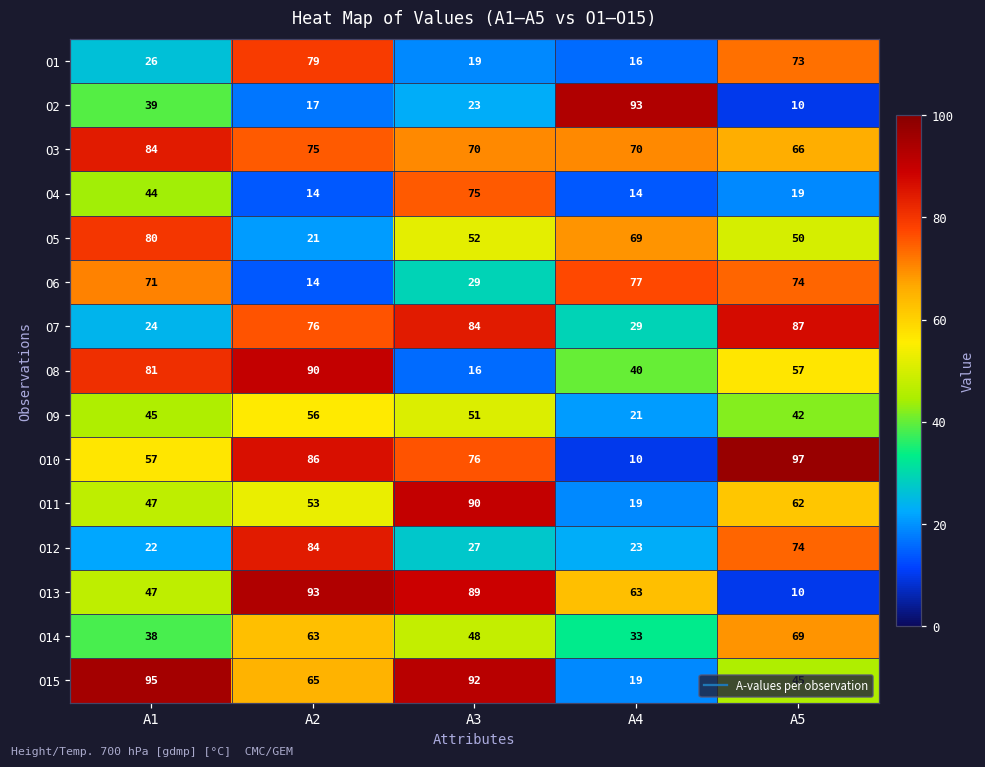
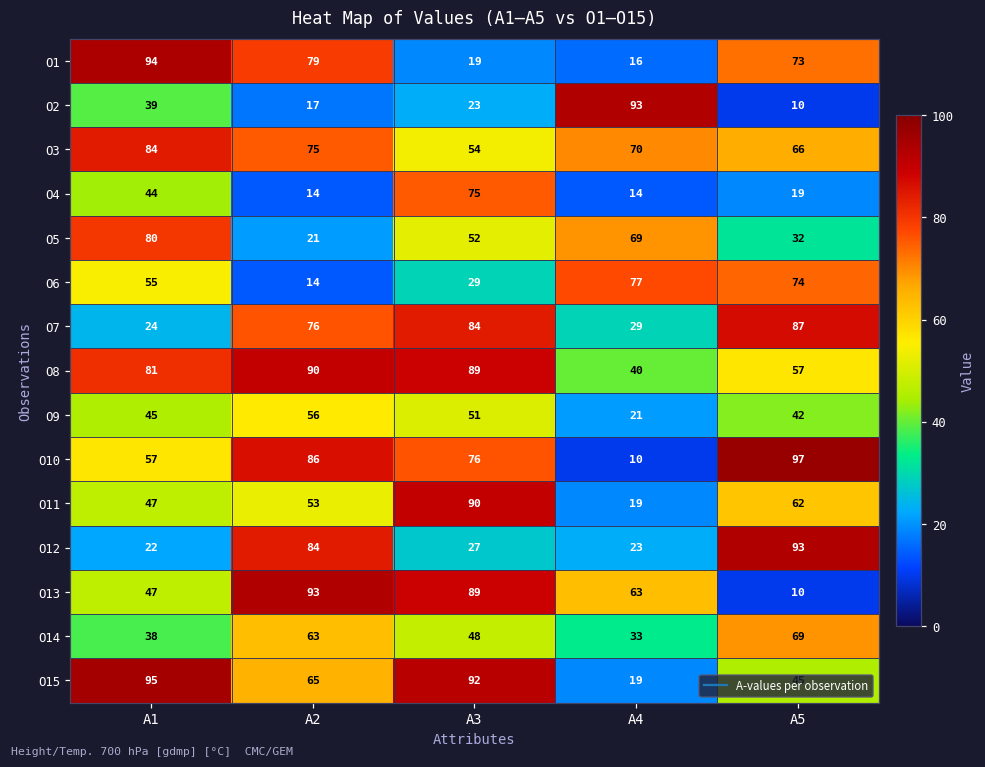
  {
    "O1": {
-     "A1": 26,
+     "A1": 94,
      "A2": 79,
      "A3": 19,
      "A4": 16,
      "A5": 73
    },
    "O2": {
      "A1": 39,
      "A2": 17,
      "A3": 23,
      "A4": 93,
      "A5": 10
    },
    "O3": {
      "A1": 84,
      "A2": 75,
-     "A3": 70,
+     "A3": 54,
      "A4": 70,
      "A5": 66
    },
    "O4": {
      "A1": 44,
      "A2": 14,
      "A3": 75,
      "A4": 14,
      "A5": 19
    },
    "O5": {
      "A1": 80,
      "A2": 21,
      "A3": 52,
      "A4": 69,
-     "A5": 50
+     "A5": 32
    },
    "O6": {
-     "A1": 71,
+     "A1": 55,
      "A2": 14,
      "A3": 29,
      "A4": 77,
      "A5": 74
    },
    "O7": {
      "A1": 24,
      "A2": 76,
      "A3": 84,
      "A4": 29,
      "A5": 87
    },
    "O8": {
      "A1": 81,
      "A2": 90,
-     "A3": 16,
+     "A3": 89,
      "A4": 40,
      "A5": 57
    },
    "O9": {
      "A1": 45,
      "A2": 56,
      "A3": 51,
      "A4": 21,
      "A5": 42
    },
    "O10": {
      "A1": 57,
      "A2": 86,
      "A3": 76,
      "A4": 10,
      "A5": 97
    },
    "O11": {
      "A1": 47,
      "A2": 53,
      "A3": 90,
      "A4": 19,
      "A5": 62
    },
    "O12": {
      "A1": 22,
      "A2": 84,
      "A3": 27,
      "A4": 23,
-     "A5": 74
+     "A5": 93
    },
    "O13": {
      "A1": 47,
      "A2": 93,
      "A3": 89,
      "A4": 63,
      "A5": 10
    },
    "O14": {
      "A1": 38,
      "A2": 63,
      "A3": 48,
      "A4": 33,
      "A5": 69
    },
    "O15": {
      "A1": 95,
      "A2": 65,
      "A3": 92,
      "A4": 19
    }
  }
